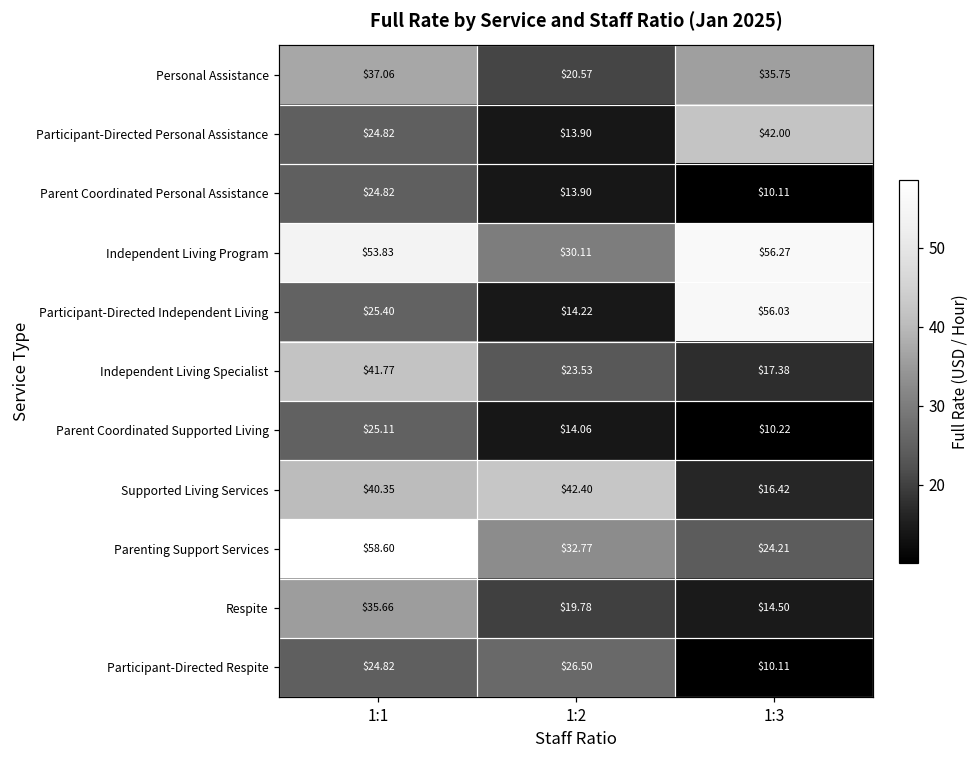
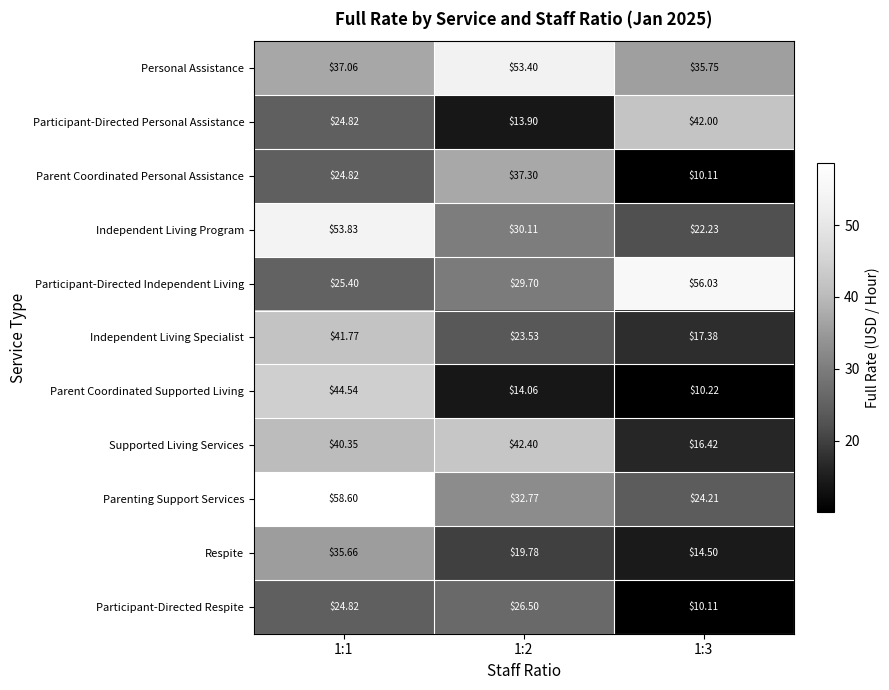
  {
    "Personal Assistance": {
      "1:1": "$37.06",
-     "1:2": "$20.57",
+     "1:2": "$53.40",
      "1:3": "$35.75"
    },
    "Participant-Directed Personal Assistance": {
      "1:1": "$24.82",
      "1:2": "$13.90",
      "1:3": "$42.00"
    },
    "Parent Coordinated Personal Assistance": {
      "1:1": "$24.82",
-     "1:2": "$13.90",
+     "1:2": "$37.30",
      "1:3": "$10.11"
    },
    "Independent Living Program": {
      "1:1": "$53.83",
      "1:2": "$30.11",
-     "1:3": "$56.27"
+     "1:3": "$22.23"
    },
    "Participant-Directed Independent Living": {
      "1:1": "$25.40",
-     "1:2": "$14.22",
+     "1:2": "$29.70",
      "1:3": "$56.03"
    },
    "Independent Living Specialist": {
      "1:1": "$41.77",
      "1:2": "$23.53",
      "1:3": "$17.38"
    },
    "Parent Coordinated Supported Living": {
-     "1:1": "$25.11",
+     "1:1": "$44.54",
      "1:2": "$14.06",
      "1:3": "$10.22"
    },
    "Supported Living Services": {
      "1:1": "$40.35",
      "1:2": "$42.40",
      "1:3": "$16.42"
    },
    "Parenting Support Services": {
      "1:1": "$58.60",
      "1:2": "$32.77",
      "1:3": "$24.21"
    },
    "Respite": {
      "1:1": "$35.66",
      "1:2": "$19.78",
      "1:3": "$14.50"
    },
    "Participant-Directed Respite": {
      "1:1": "$24.82",
      "1:2": "$26.50",
      "1:3": "$10.11"
    }
  }
